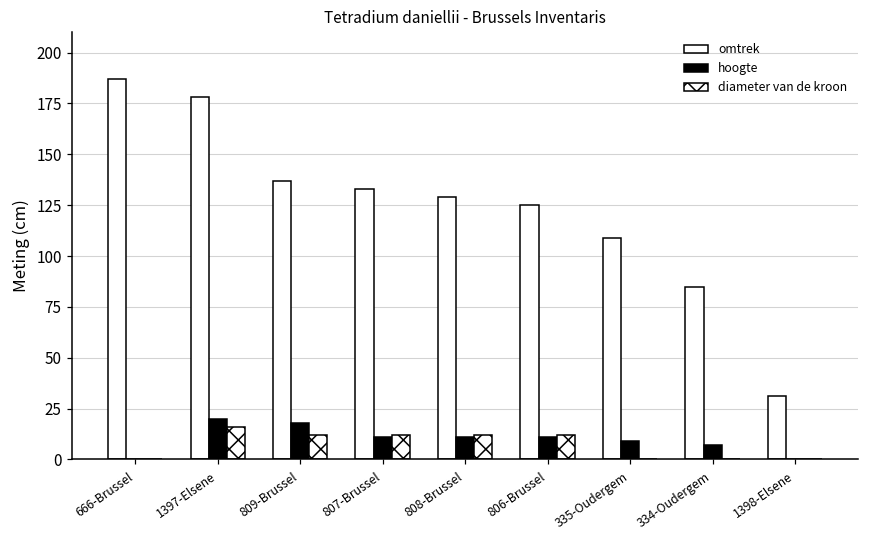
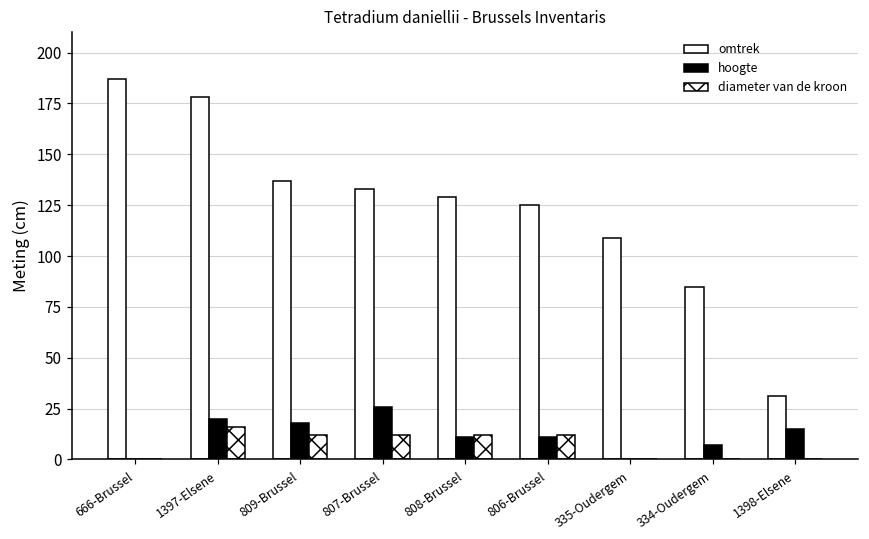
  {
    "hoogte": {
      "666-Brussel": 0,
      "1397-Elsene": 20,
      "809-Brussel": 18,
-     "807-Brussel": 11,
+     "807-Brussel": 26,
      "808-Brussel": 11,
      "806-Brussel": 11,
-     "335-Oudergem": 9,
+     "335-Oudergem": 0,
      "334-Oudergem": 7,
-     "1398-Elsene": 0
+     "1398-Elsene": 15
    }
  }
